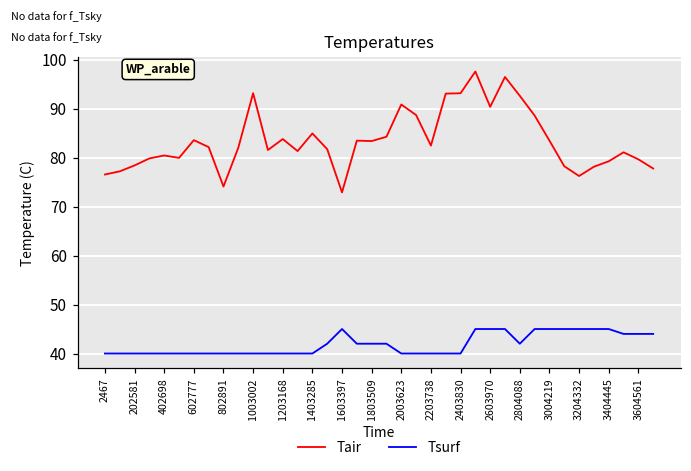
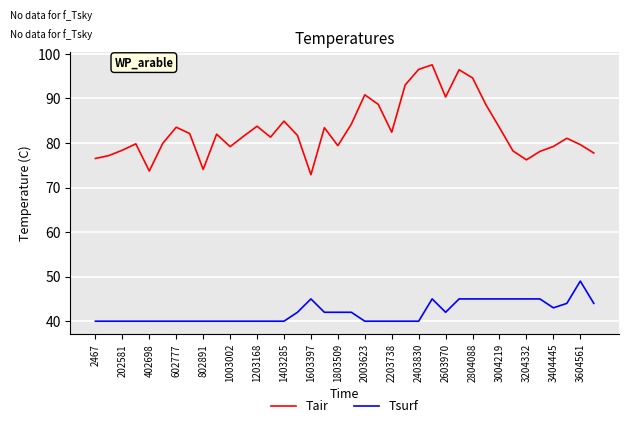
  {
    "Tair": {
      "2467": 77,
      "202581": 78,
-     "402698": 80,
+     "402698": 74,
      "602777": 84,
      "802891": 74,
-     "1003002": 93,
+     "1003002": 79,
      "1203168": 84,
      "1403285": 85,
      "1603397": 73,
-     "1803509": 83,
+     "1803509": 79,
      "2003623": 91,
      "2203738": 82,
-     "2403830": 93,
+     "2403830": 97,
      "2603970": 90,
-     "2804088": 93,
+     "2804088": 95,
      "3004219": 83,
      "3204332": 76,
      "3404445": 79,
      "3604561": 80
    },
    "Tsurf": {
      "2467": 40,
      "202581": 40,
      "402698": 40,
      "602777": 40,
      "802891": 40,
      "1003002": 40,
      "1203168": 40,
      "1403285": 40,
      "1603397": 45,
      "1803509": 42,
      "2003623": 40,
      "2203738": 40,
      "2403830": 40,
-     "2603970": 45,
-     "2804088": 42,
+     "2603970": 42,
+     "2804088": 45,
      "3004219": 45,
      "3204332": 45,
-     "3404445": 45,
-     "3604561": 44
+     "3404445": 43,
+     "3604561": 49
    }
  }
